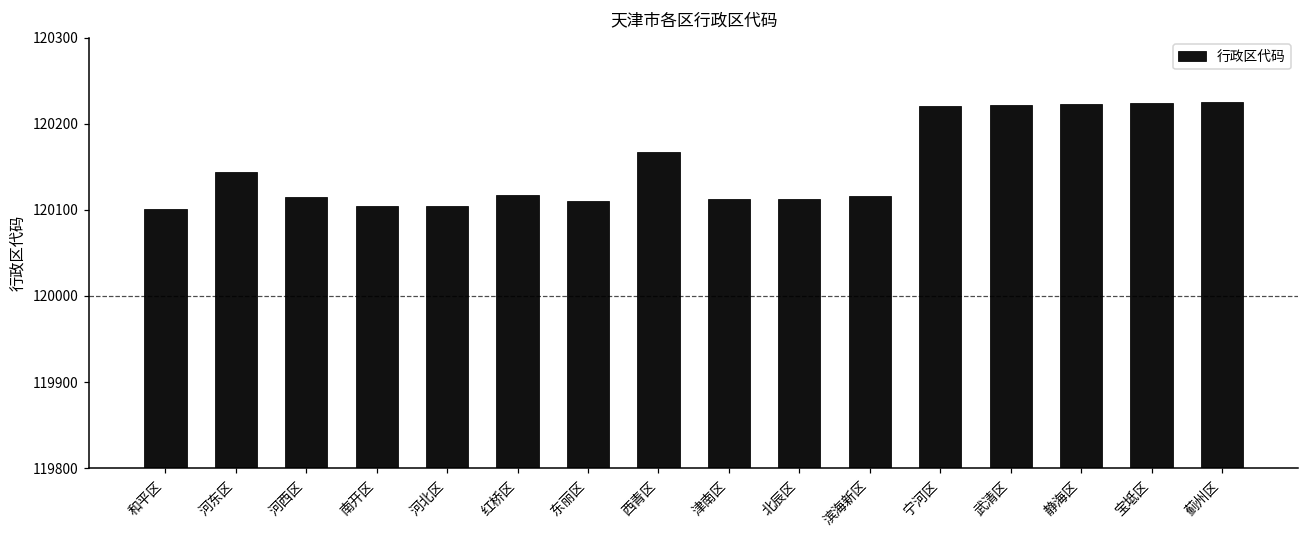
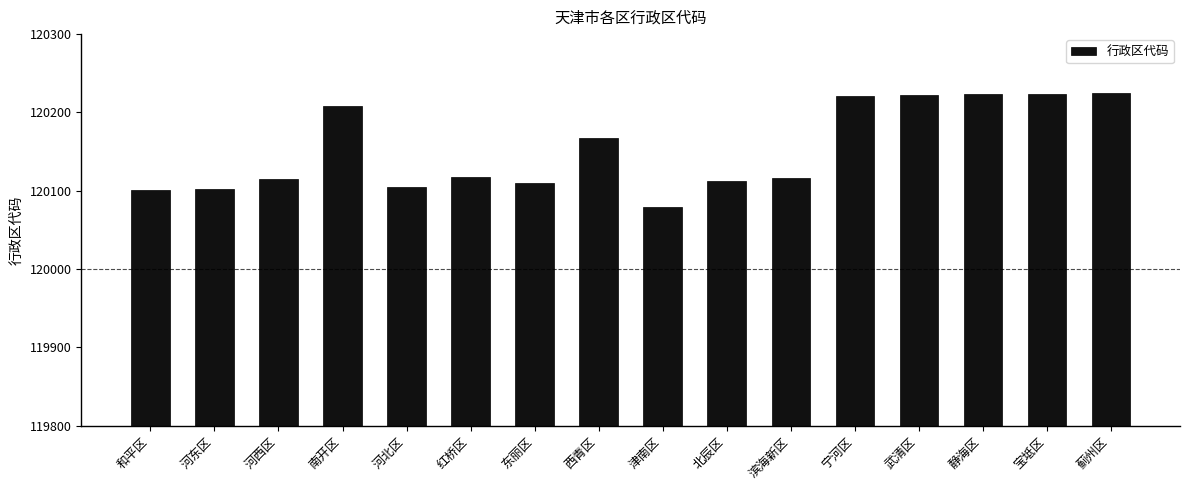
  {
    "和平区": 120100,
-   "河东区": 120140,
+   "河东区": 120100,
    "河西区": 120120,
-   "南开区": 120100,
+   "南开区": 120210,
    "河北区": 120110,
    "红桥区": 120120,
    "东丽区": 120110,
    "西青区": 120170,
-   "津南区": 120110,
+   "津南区": 120080,
    "北辰区": 120110,
    "滨海新区": 120120,
    "宁河区": 120220,
    "武清区": 120220,
    "静海区": 120220,
    "宝坻区": 120220,
    "蓟州区": 120230
  }
